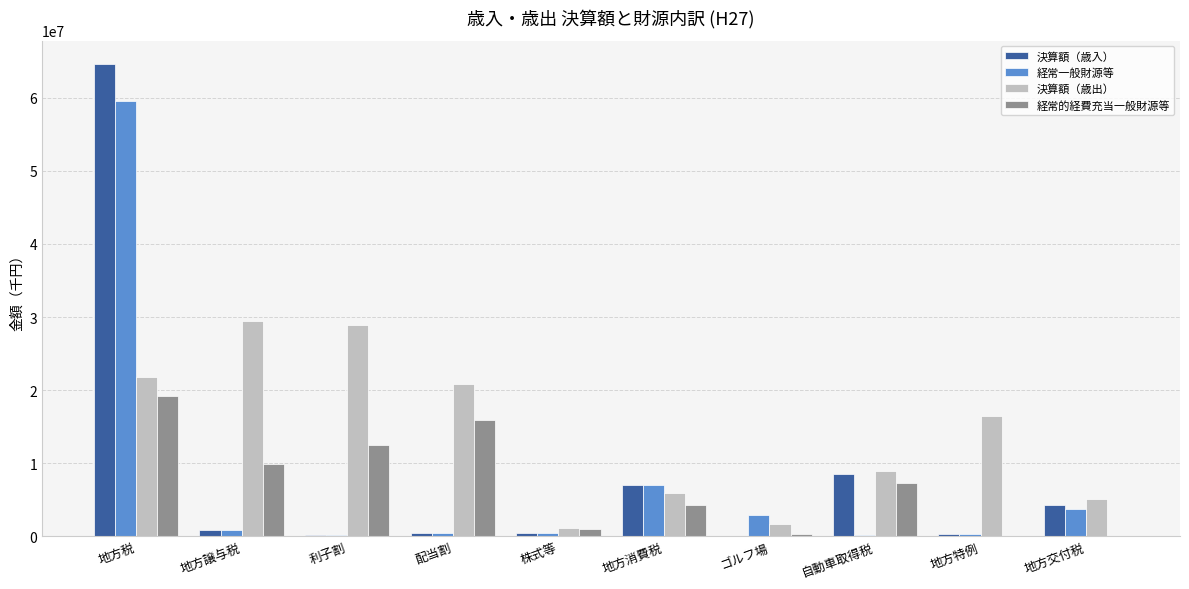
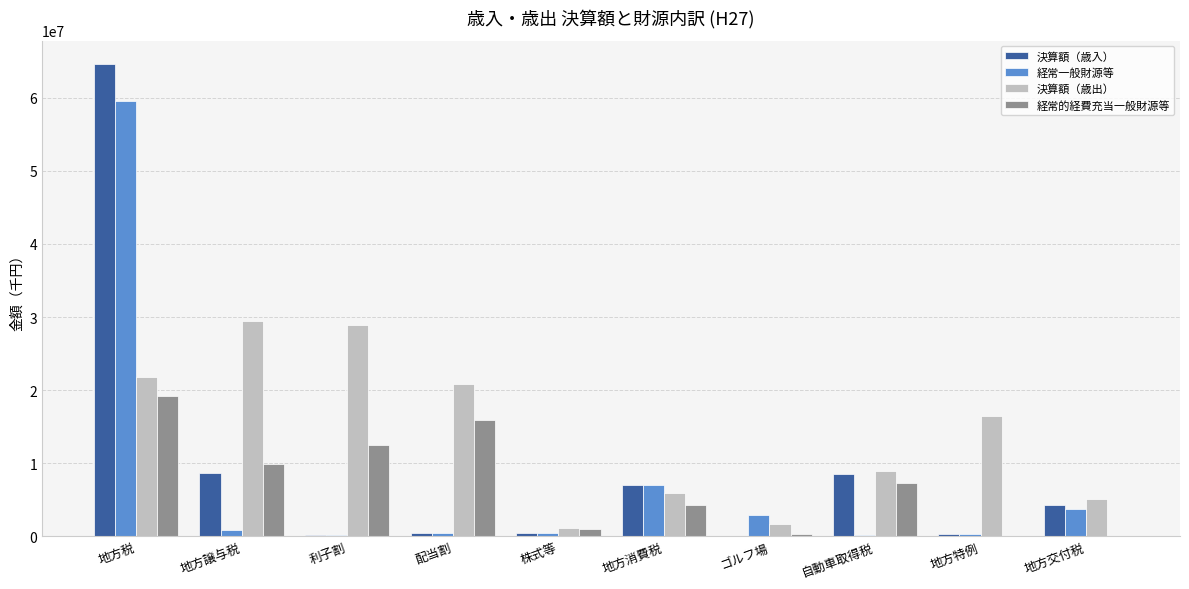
  {
    "決算額（歳入）": {
      "地方税": 65000000,
-     "地方譲与税": 1000000,
+     "地方譲与税": 9000000,
      "配当割": 0,
      "株式等": 0,
      "地方消費税": 7000000,
      "自動車取得税": 9000000,
      "地方交付税": 4000000
    },
    "経常一般財源等": {
      "地方税": 60000000,
      "地方譲与税": 1000000,
      "配当割": 0,
      "株式等": 0,
      "地方消費税": 7000000,
      "ゴルフ場": 3000000,
      "地方交付税": 4000000
    },
    "決算額（歳出）": {
      "地方税": 22000000,
      "地方譲与税": 30000000,
      "利子割": 29000000,
      "配当割": 21000000,
      "株式等": 1000000,
      "地方消費税": 6000000,
      "ゴルフ場": 2000000,
      "自動車取得税": 9000000,
      "地方特例": 16000000,
      "地方交付税": 5000000
    },
    "経常的経費充当一般財源等": {
      "地方税": 19000000,
      "地方譲与税": 10000000,
      "利子割": 12000000,
      "配当割": 16000000,
      "株式等": 1000000,
      "地方消費税": 4000000,
      "自動車取得税": 7000000,
      "地方特例": 0,
      "地方交付税": 0
    }
  }
